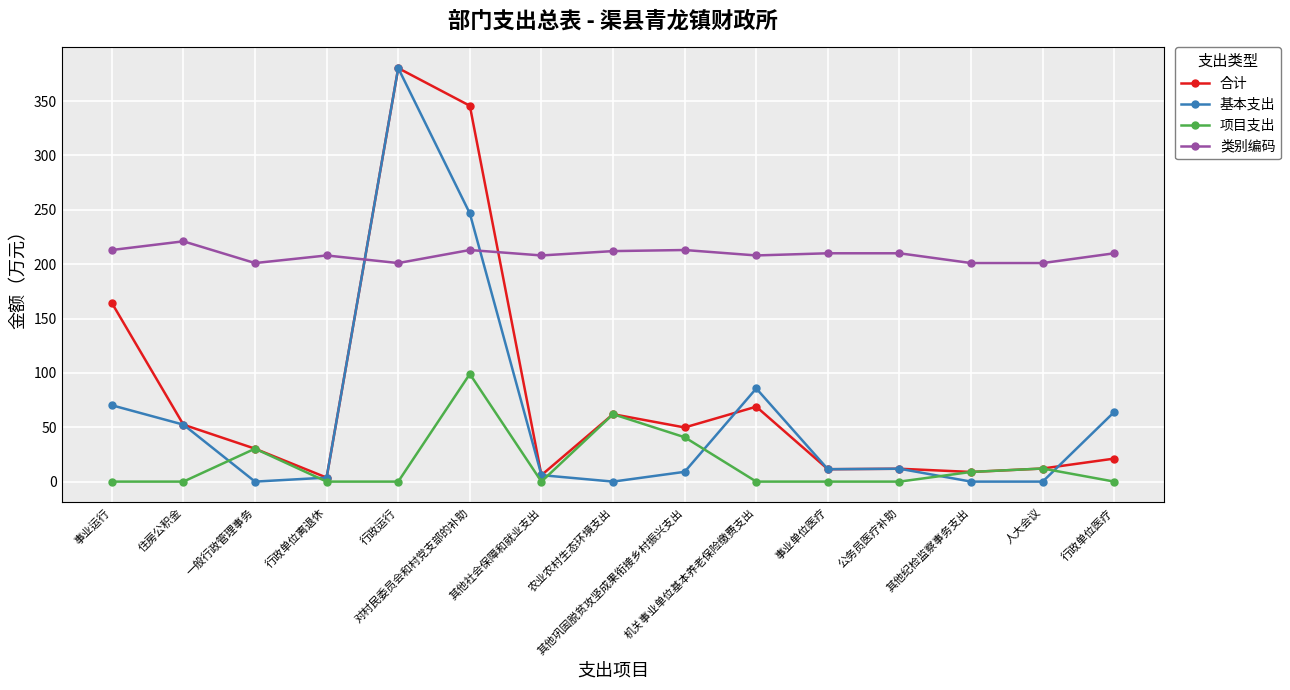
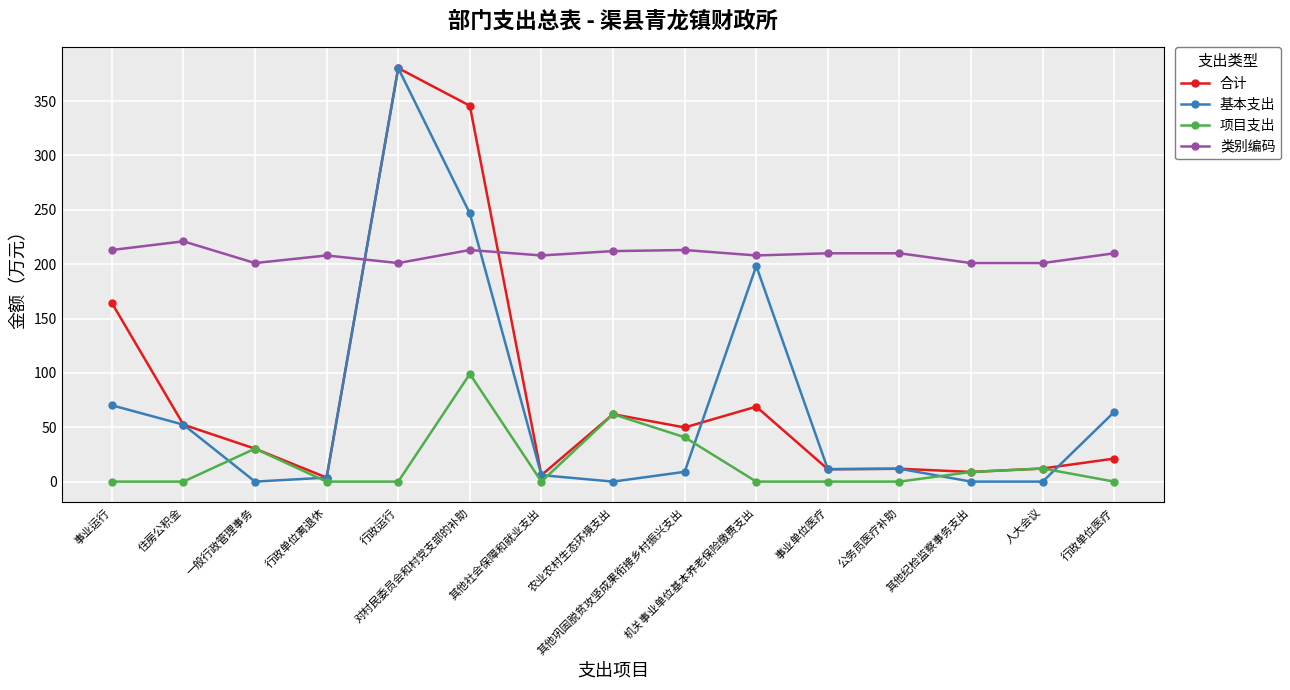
  {
    "合计": {
      "事业运行": 164,
      "对村民委员会和村党支部的补助": 346,
      "其他巩固脱贫攻坚成果衔接乡村振兴支出": 50,
      "机关事业单位基本养老保险缴费支出": 69,
      "行政单位医疗": 21
    },
    "基本支出": {
      "事业运行": 70,
      "一般行政管理事务": 0,
      "对村民委员会和村党支部的补助": 247,
      "农业农村生态环境支出": 0,
      "其他巩固脱贫攻坚成果衔接乡村振兴支出": 9,
-     "机关事业单位基本养老保险缴费支出": 86,
+     "机关事业单位基本养老保险缴费支出": 198,
      "其他纪检监察事务支出": 0,
      "人大会议": 0,
      "行政单位医疗": 64
    },
    "项目支出": {
      "事业运行": 0,
      "住房公积金": 0,
      "行政单位离退休": 0,
      "行政运行": 0,
      "对村民委员会和村党支部的补助": 99,
      "其他社会保障和就业支出": 0,
      "其他巩固脱贫攻坚成果衔接乡村振兴支出": 41,
      "机关事业单位基本养老保险缴费支出": 0,
      "事业单位医疗": 0,
      "公务员医疗补助": 0,
      "行政单位医疗": 0
    },
    "类别编码": {
      "事业运行": 213,
      "住房公积金": 221,
      "一般行政管理事务": 201,
      "行政单位离退休": 208,
      "行政运行": 201,
      "对村民委员会和村党支部的补助": 213,
      "其他社会保障和就业支出": 208,
      "农业农村生态环境支出": 212,
      "其他巩固脱贫攻坚成果衔接乡村振兴支出": 213,
      "机关事业单位基本养老保险缴费支出": 208,
      "事业单位医疗": 210,
      "公务员医疗补助": 210,
      "其他纪检监察事务支出": 201,
      "人大会议": 201,
      "行政单位医疗": 210
    }
  }
